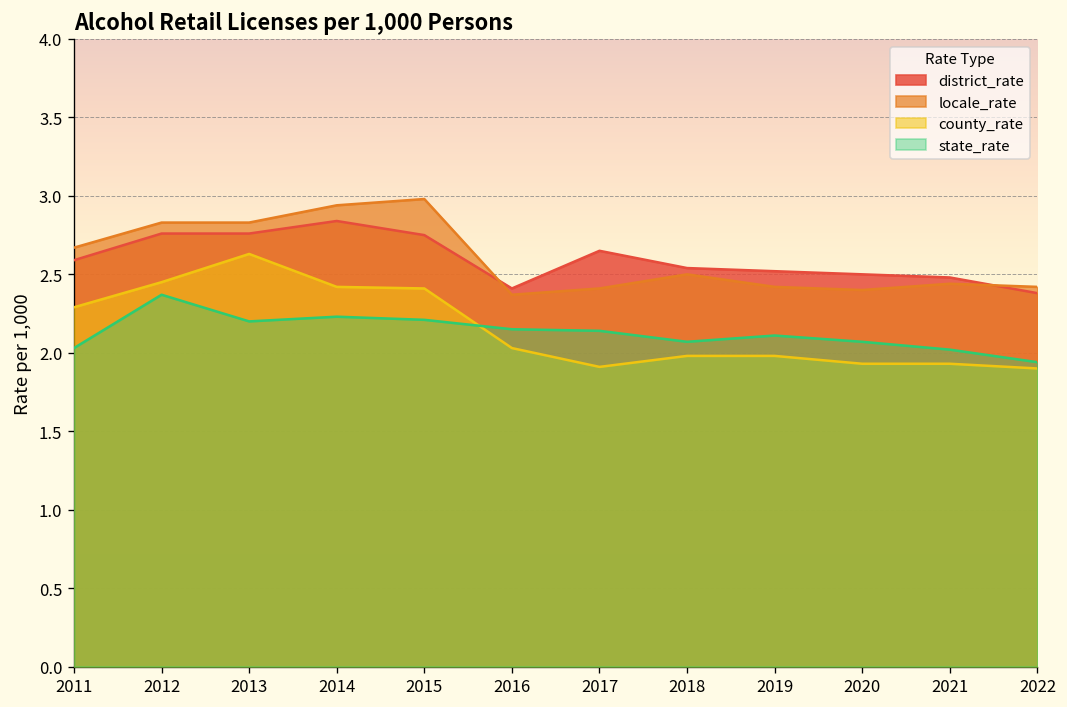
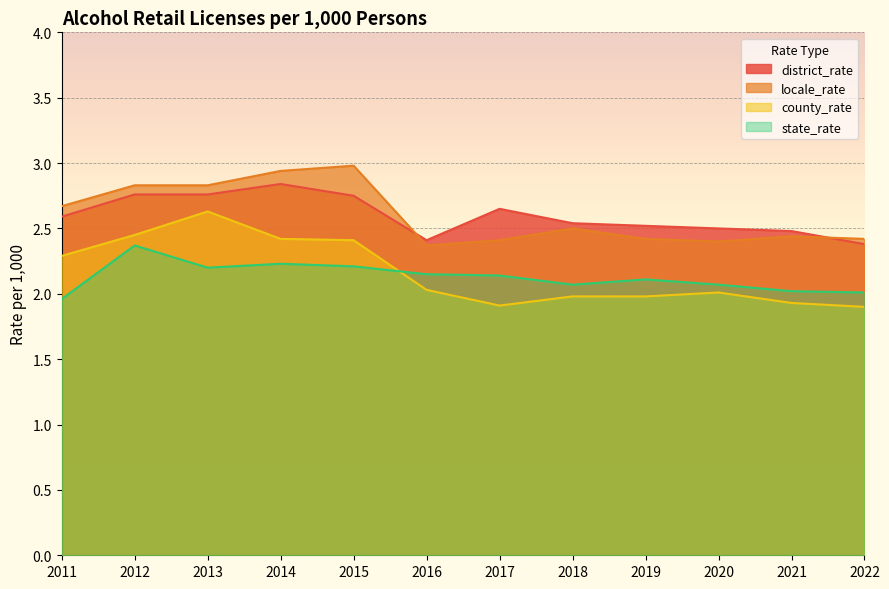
  {
    "county_rate": {
      "2011": 2.29,
      "2012": 2.45,
      "2013": 2.63,
      "2014": 2.42,
      "2015": 2.41,
      "2016": 2.03,
      "2017": 1.91,
      "2018": 1.98,
      "2019": 1.98,
-     "2020": 1.93,
+     "2020": 2.01,
      "2021": 1.93,
      "2022": 1.90
    },
    "state_rate": {
-     "2011": 2.03,
+     "2011": 1.96,
      "2012": 2.37,
      "2013": 2.20,
      "2014": 2.23,
      "2015": 2.21,
      "2016": 2.15,
      "2017": 2.14,
      "2018": 2.07,
      "2019": 2.11,
      "2020": 2.07,
      "2021": 2.02,
-     "2022": 1.94
+     "2022": 2.01
    }
  }
